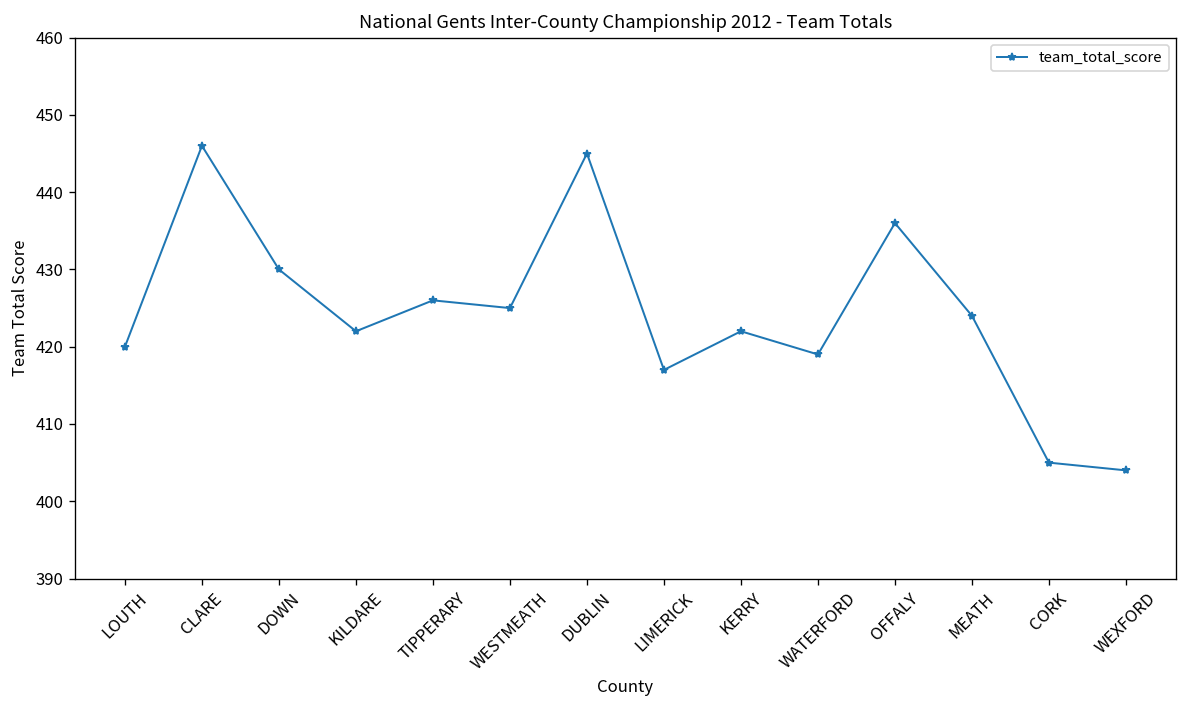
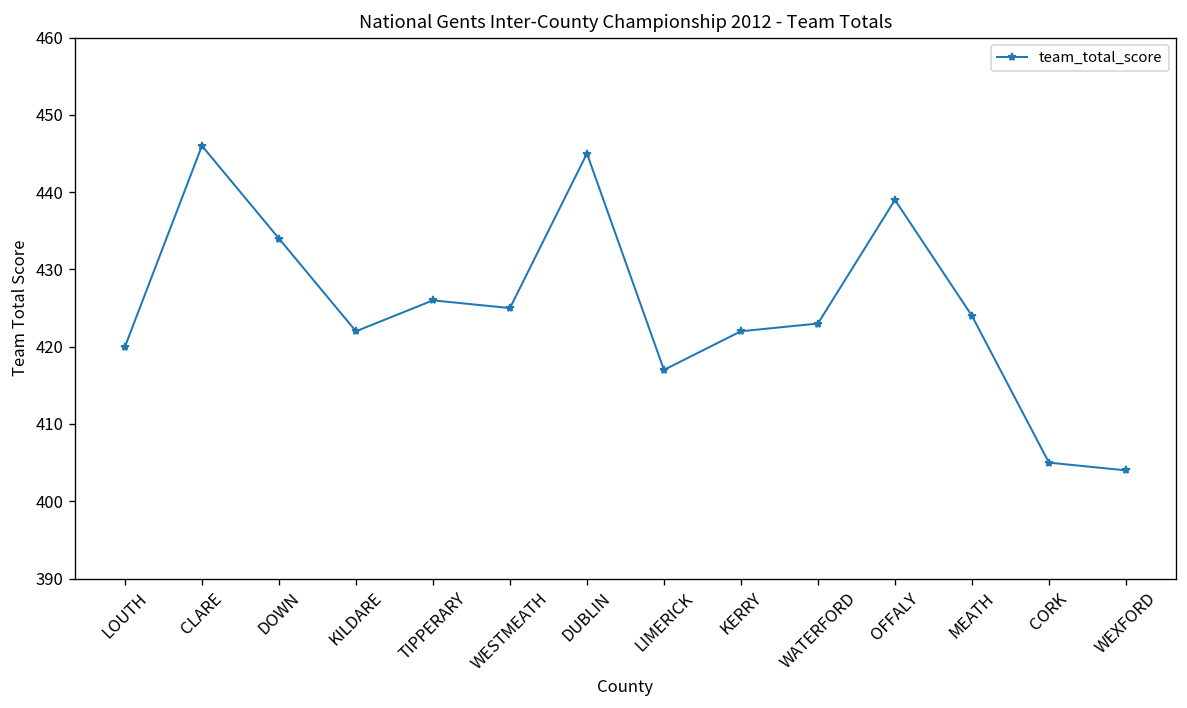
  {
    "LOUTH": 420,
    "CLARE": 446,
-   "DOWN": 430,
+   "DOWN": 434,
    "KILDARE": 422,
    "TIPPERARY": 426,
    "WESTMEATH": 425,
    "DUBLIN": 445,
    "LIMERICK": 417,
    "KERRY": 422,
-   "WATERFORD": 419,
-   "OFFALY": 436,
+   "WATERFORD": 423,
+   "OFFALY": 439,
    "MEATH": 424,
    "CORK": 405,
    "WEXFORD": 404
  }
